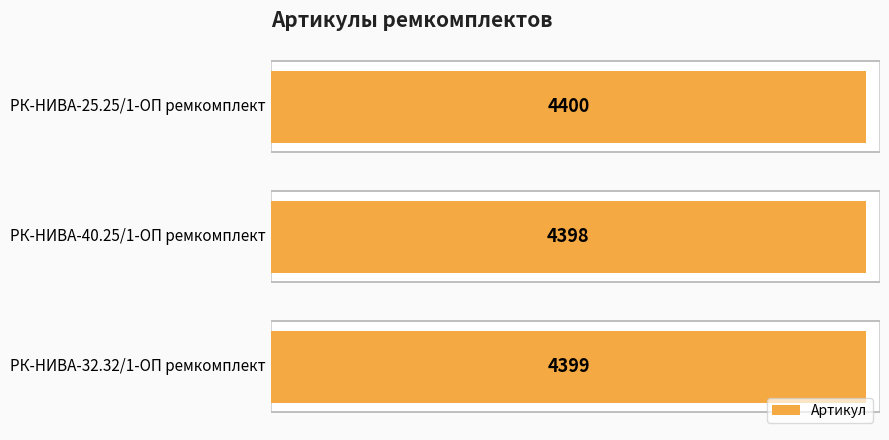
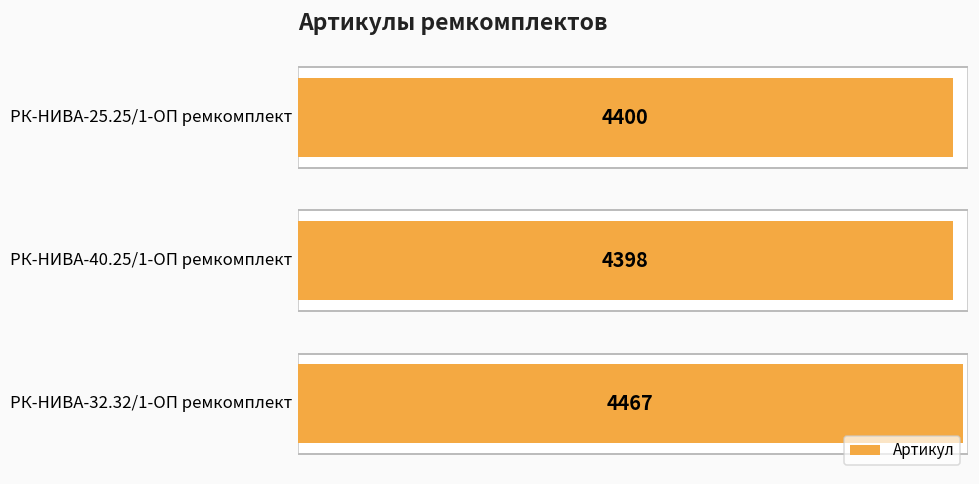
  {
    "Артикул": {
-     "РК-НИВА-32.32/1-ОП ремкомплект": 4399
+     "РК-НИВА-32.32/1-ОП ремкомплект": 4467
    }
  }
